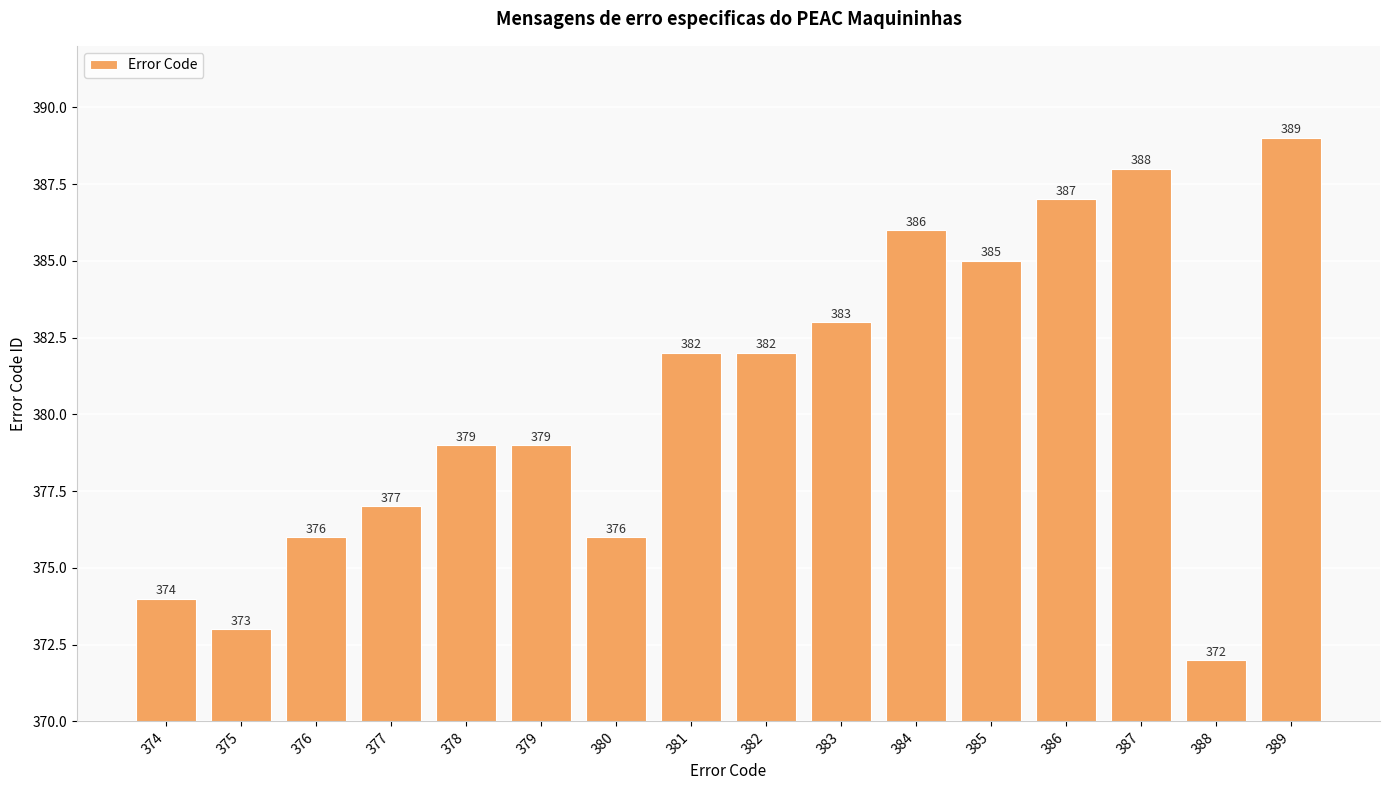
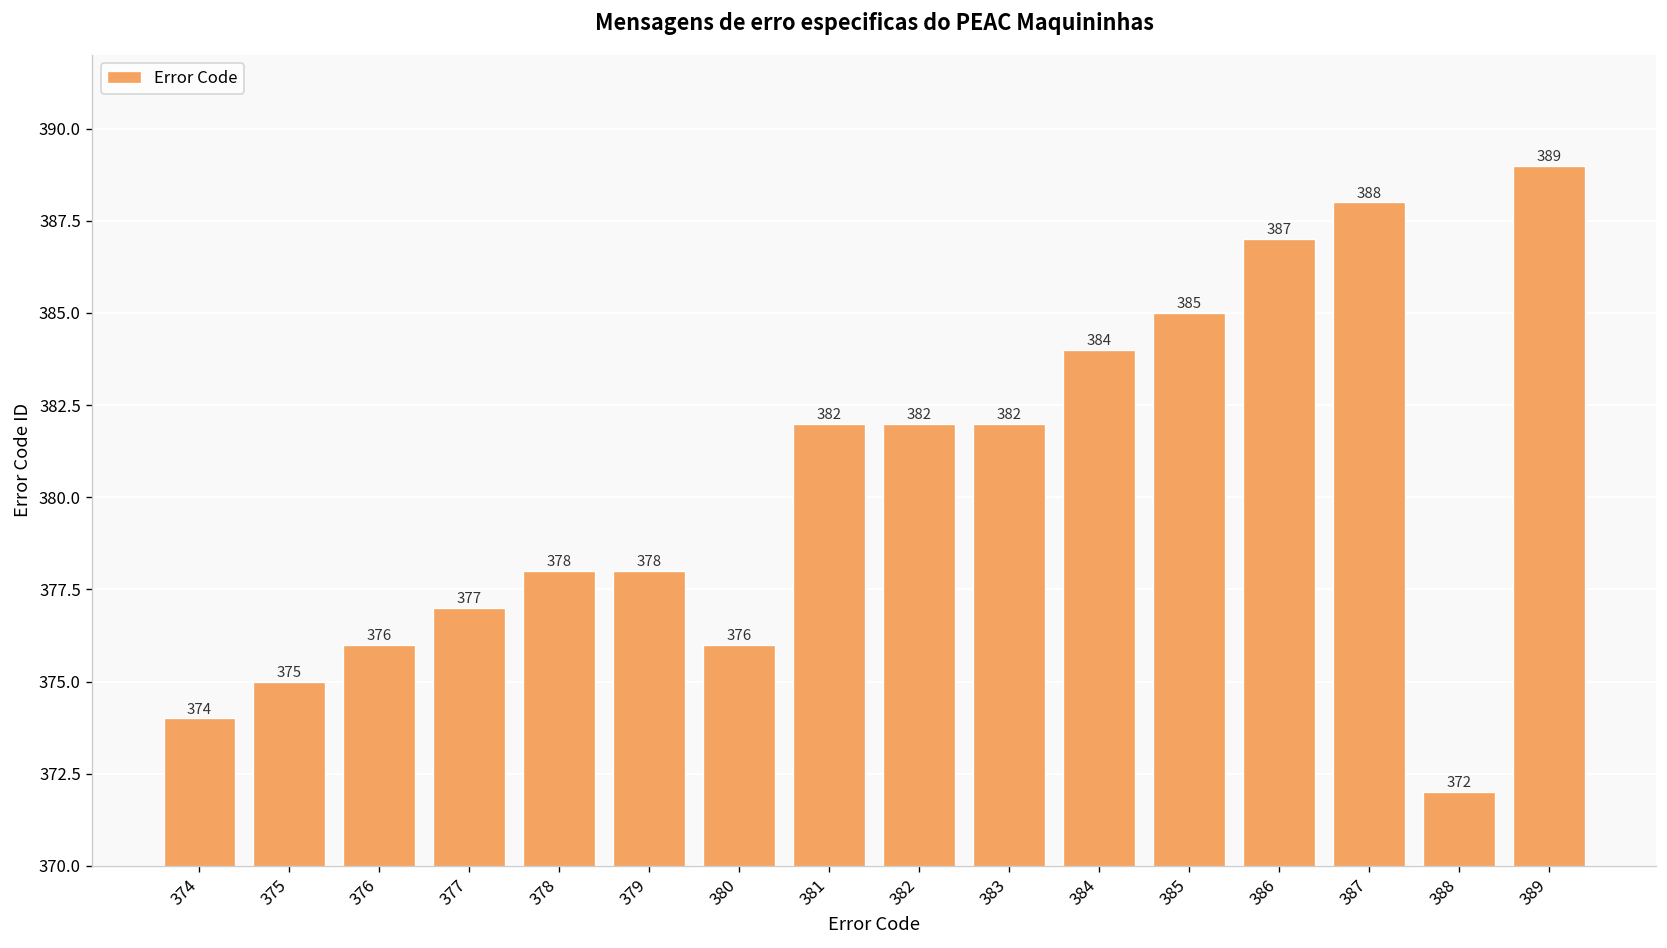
  {
    "374": 374,
-   "375": 373,
+   "375": 375,
    "376": 376,
    "377": 377,
-   "378": 379,
-   "379": 379,
+   "378": 378,
+   "379": 378,
    "380": 376,
    "381": 382,
    "382": 382,
-   "383": 383,
-   "384": 386,
+   "383": 382,
+   "384": 384,
    "385": 385,
    "386": 387,
    "387": 388,
    "388": 372,
    "389": 389
  }
